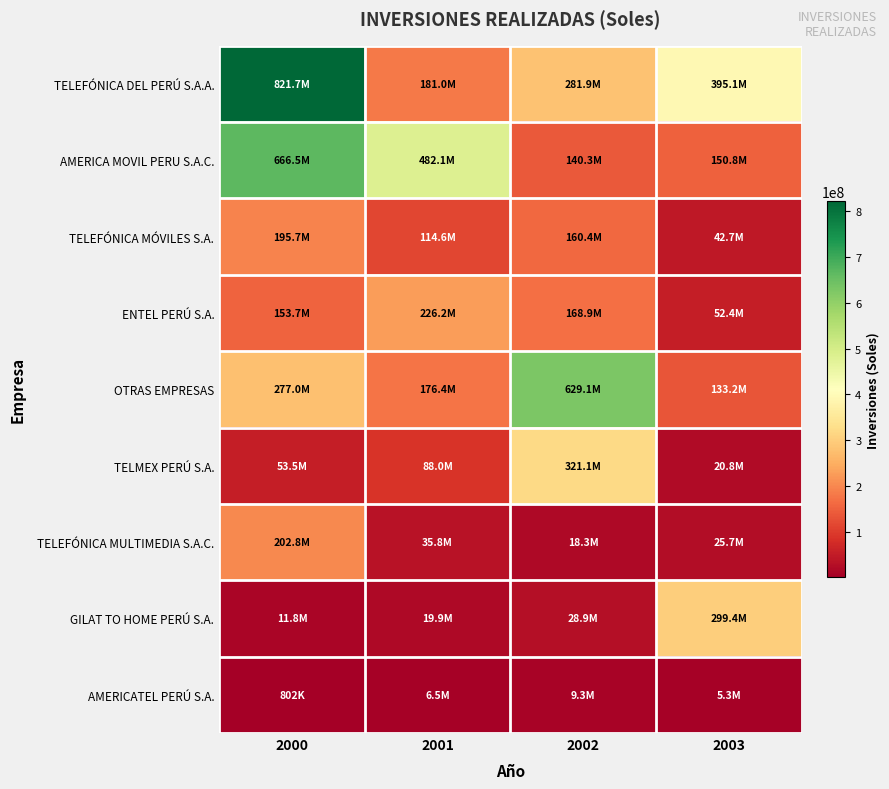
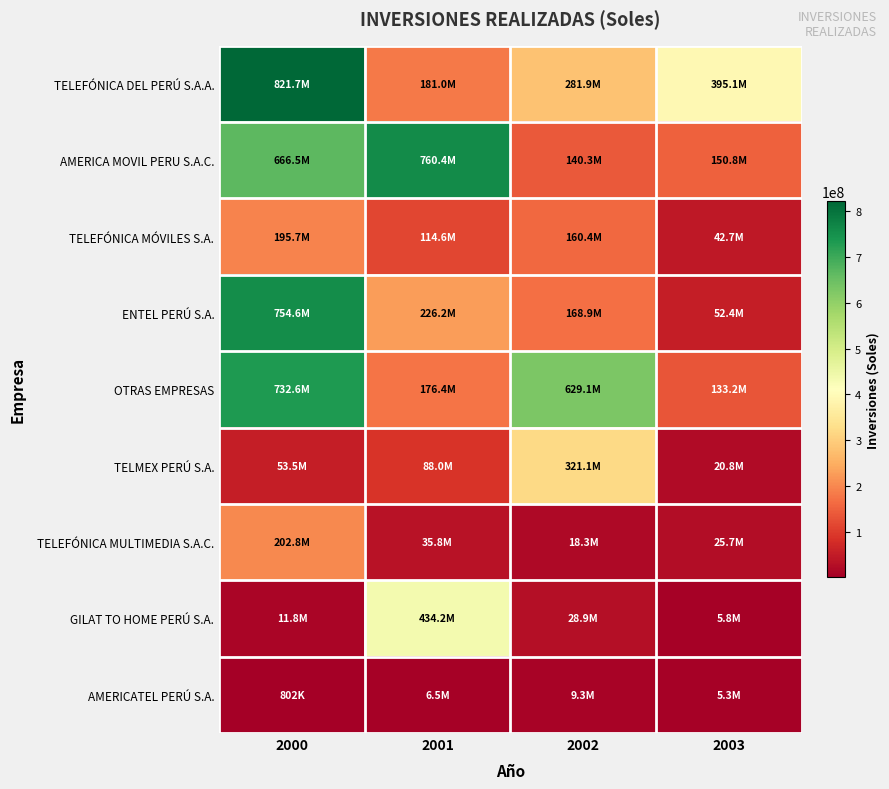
  {
    "TELEFÓNICA DEL PERÚ S.A.A.": {
      "2000": "821.7M",
      "2001": "181.0M",
      "2002": "281.9M",
      "2003": "395.1M"
    },
    "AMERICA MOVIL PERU S.A.C.": {
      "2000": "666.5M",
-     "2001": "482.1M",
+     "2001": "760.4M",
      "2002": "140.3M",
      "2003": "150.8M"
    },
    "TELEFÓNICA MÓVILES S.A.": {
      "2000": "195.7M",
      "2001": "114.6M",
      "2002": "160.4M",
      "2003": "42.7M"
    },
    "ENTEL PERÚ S.A.": {
-     "2000": "153.7M",
+     "2000": "754.6M",
      "2001": "226.2M",
      "2002": "168.9M",
      "2003": "52.4M"
    },
    "OTRAS EMPRESAS": {
-     "2000": "277.0M",
+     "2000": "732.6M",
      "2001": "176.4M",
      "2002": "629.1M",
      "2003": "133.2M"
    },
    "TELMEX PERÚ S.A.": {
      "2000": "53.5M",
      "2001": "88.0M",
      "2002": "321.1M",
      "2003": "20.8M"
    },
    "TELEFÓNICA MULTIMEDIA S.A.C.": {
      "2000": "202.8M",
      "2001": "35.8M",
      "2002": "18.3M",
      "2003": "25.7M"
    },
    "GILAT TO HOME PERÚ S.A.": {
      "2000": "11.8M",
-     "2001": "19.9M",
+     "2001": "434.2M",
      "2002": "28.9M",
-     "2003": "299.4M"
+     "2003": "5.8M"
    },
    "AMERICATEL PERÚ S.A.": {
      "2000": "802K",
      "2001": "6.5M",
      "2002": "9.3M",
      "2003": "5.3M"
    }
  }
